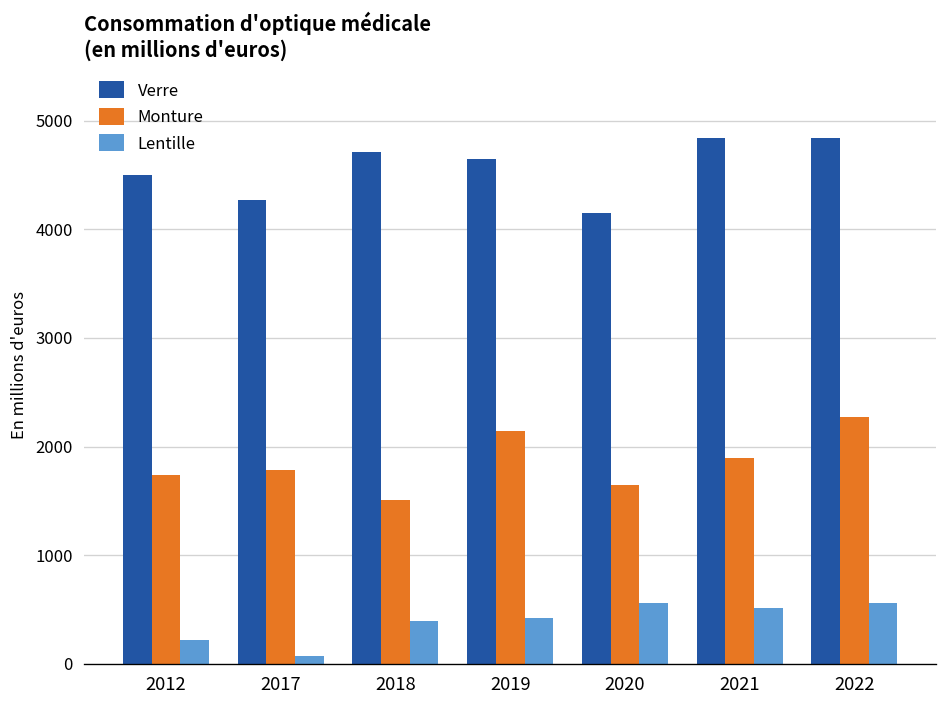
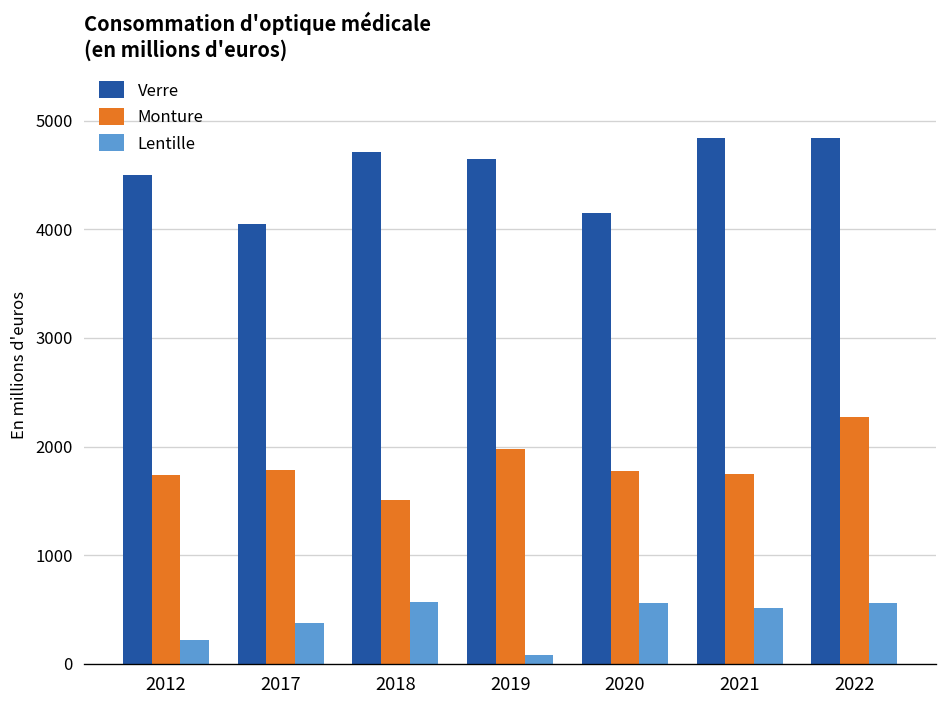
  {
    "Verre": {
      "2012": 4500,
-     "2017": 4300,
+     "2017": 4100,
      "2018": 4700,
      "2019": 4600,
      "2020": 4200,
      "2021": 4800,
      "2022": 4800
    },
    "Monture": {
      "2012": 1700,
      "2017": 1800,
      "2018": 1500,
-     "2019": 2100,
-     "2020": 1600,
-     "2021": 1900,
+     "2019": 2000,
+     "2020": 1800,
+     "2021": 1800,
      "2022": 2300
    },
    "Lentille": {
      "2012": 200,
-     "2017": 100,
-     "2018": 400,
-     "2019": 400,
+     "2017": 400,
+     "2018": 600,
+     "2019": 100,
      "2020": 600,
      "2021": 500,
      "2022": 600
    }
  }
